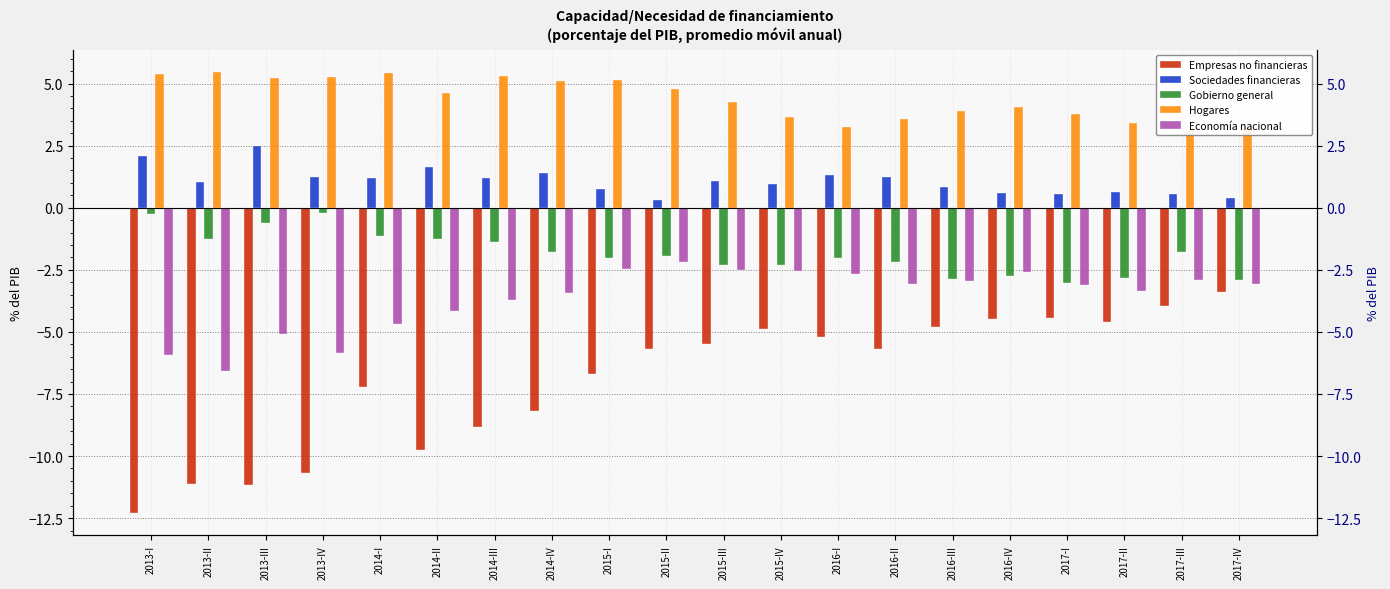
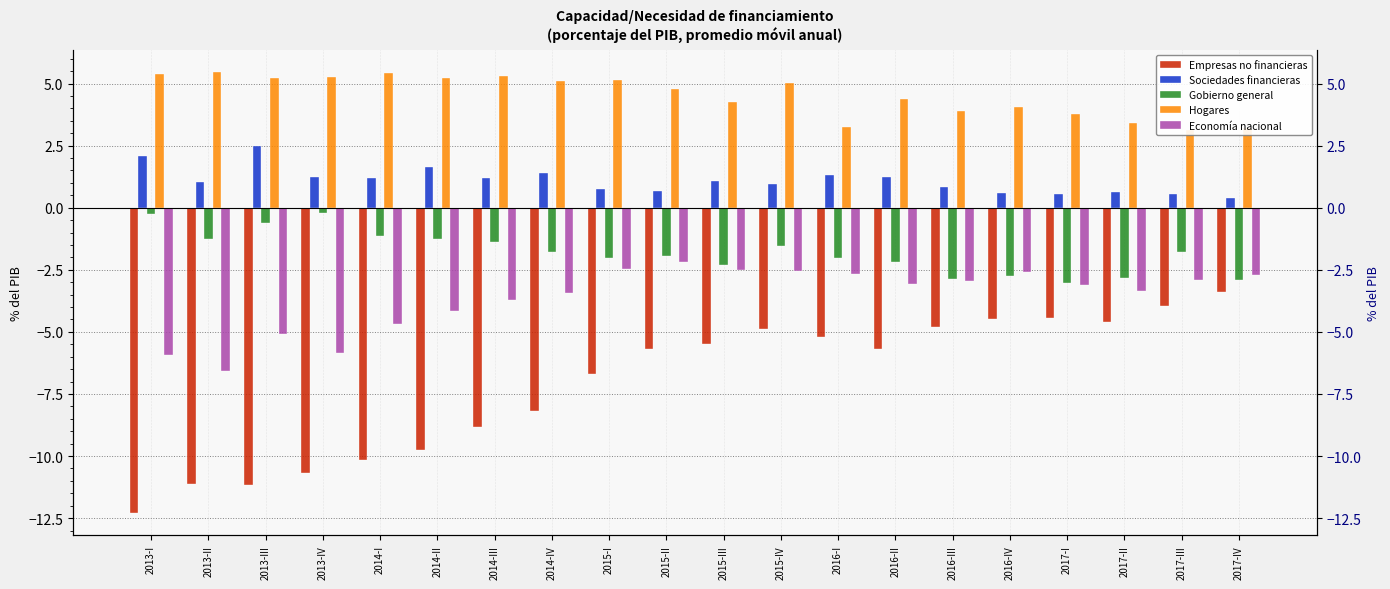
  {
    "Empresas no financieras": {
      "2013-I": -12.3,
      "2013-II": -11.1,
      "2013-III": -11.2,
      "2013-IV": -10.7,
-     "2014-I": -7.2,
+     "2014-I": -10.2,
      "2014-II": -9.8,
      "2014-III": -8.8,
      "2014-IV": -8.2,
      "2015-I": -6.7,
      "2015-II": -5.7,
      "2015-III": -5.5,
      "2015-IV": -4.9,
      "2016-I": -5.2,
      "2016-II": -5.7,
      "2016-III": -4.8,
      "2016-IV": -4.5,
      "2017-I": -4.4,
      "2017-II": -4.6,
      "2017-III": -4.0,
      "2017-IV": -3.4
    },
    "Sociedades financieras": {
      "2013-I": 2.1,
      "2013-II": 1.0,
      "2013-III": 2.5,
      "2013-IV": 1.2,
      "2014-I": 1.2,
      "2014-II": 1.7,
      "2014-III": 1.2,
      "2014-IV": 1.4,
      "2015-I": 0.8,
-     "2015-II": 0.3,
+     "2015-II": 0.7,
      "2015-III": 1.1,
      "2015-IV": 1.0,
      "2016-I": 1.3,
      "2016-II": 1.3,
      "2016-III": 0.8,
      "2016-IV": 0.6,
      "2017-I": 0.5,
      "2017-II": 0.7,
      "2017-III": 0.6,
      "2017-IV": 0.4
    },
    "Gobierno general": {
      "2013-I": -0.2,
      "2013-II": -1.3,
      "2013-III": -0.6,
      "2013-IV": -0.2,
      "2014-I": -1.1,
      "2014-II": -1.3,
      "2014-III": -1.4,
      "2014-IV": -1.8,
      "2015-I": -2.0,
      "2015-II": -1.9,
      "2015-III": -2.3,
-     "2015-IV": -2.3,
+     "2015-IV": -1.5,
      "2016-I": -2.0,
      "2016-II": -2.2,
      "2016-III": -2.9,
      "2016-IV": -2.7,
      "2017-I": -3.0,
      "2017-II": -2.8,
      "2017-III": -1.8,
      "2017-IV": -2.9
    },
    "Hogares": {
      "2013-I": 5.4,
      "2013-II": 5.5,
      "2013-III": 5.2,
      "2013-IV": 5.3,
      "2014-I": 5.4,
-     "2014-II": 4.6,
+     "2014-II": 5.2,
      "2014-III": 5.3,
      "2014-IV": 5.1,
      "2015-I": 5.1,
      "2015-II": 4.8,
      "2015-III": 4.2,
-     "2015-IV": 3.7,
+     "2015-IV": 5.0,
      "2016-I": 3.2,
-     "2016-II": 3.6,
+     "2016-II": 4.4,
      "2016-III": 3.9,
      "2016-IV": 4.0,
      "2017-I": 3.8,
      "2017-II": 3.4
    },
    "Economía nacional": {
      "2013-I": -5.9,
      "2013-II": -6.6,
      "2013-III": -5.1,
      "2013-IV": -5.8,
      "2014-I": -4.7,
      "2014-II": -4.2,
      "2014-III": -3.7,
      "2014-IV": -3.4,
      "2015-I": -2.5,
      "2015-II": -2.2,
      "2015-III": -2.5,
      "2015-IV": -2.5,
      "2016-I": -2.7,
      "2016-II": -3.1,
      "2016-III": -3.0,
      "2016-IV": -2.6,
      "2017-I": -3.1,
      "2017-II": -3.4,
      "2017-III": -2.9,
-     "2017-IV": -3.1
+     "2017-IV": -2.7
    }
  }
